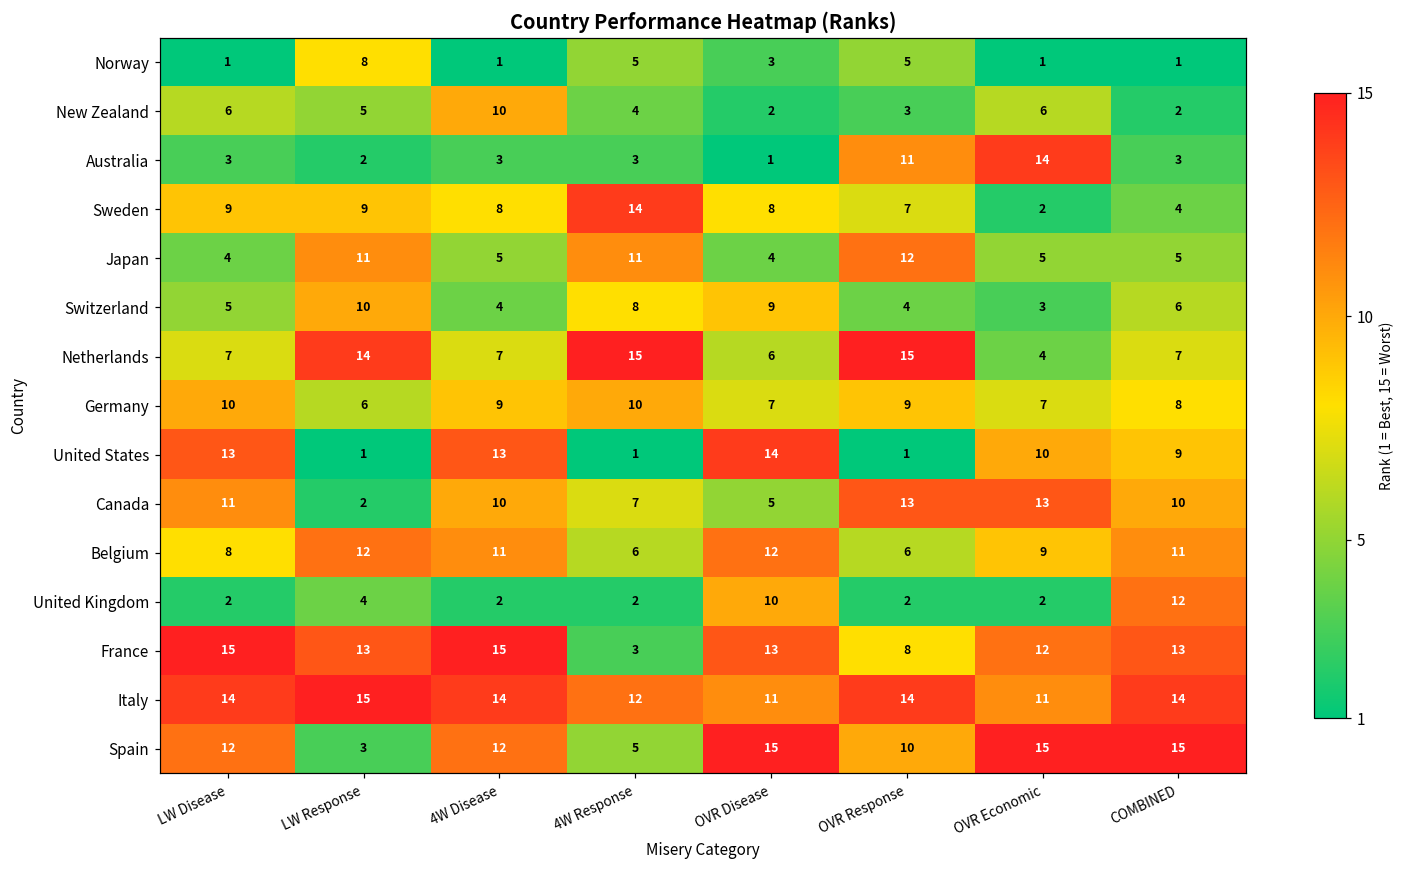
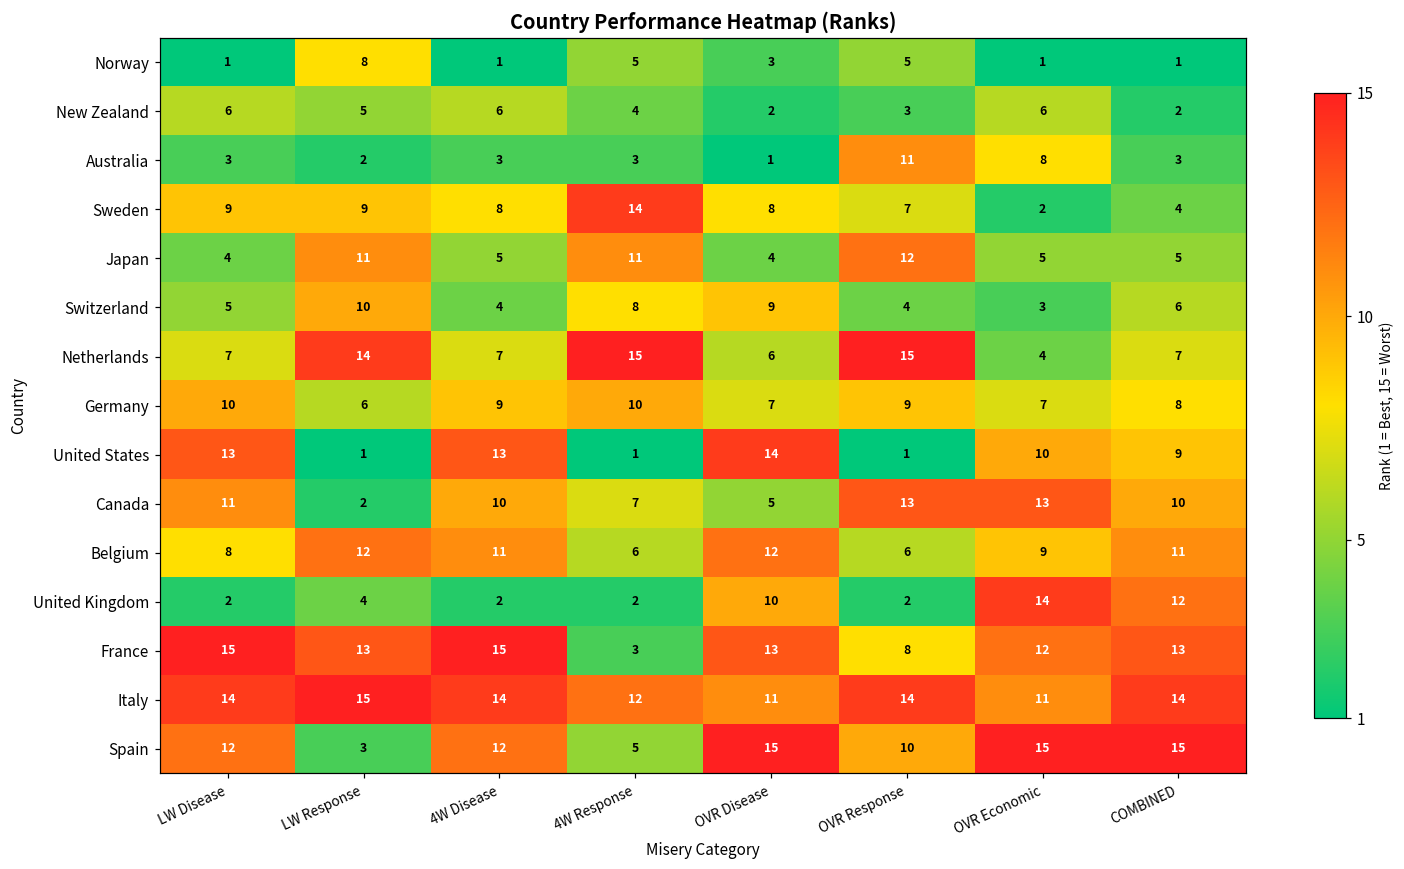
  {
    "Norway": {
      "LW Disease": 1,
      "LW Response": 8,
      "4W Disease": 1,
      "4W Response": 5,
      "OVR Disease": 3,
      "OVR Response": 5,
      "OVR Economic": 1,
      "COMBINED": 1
    },
    "New Zealand": {
      "LW Disease": 6,
      "LW Response": 5,
-     "4W Disease": 10,
+     "4W Disease": 6,
      "4W Response": 4,
      "OVR Disease": 2,
      "OVR Response": 3,
      "OVR Economic": 6,
      "COMBINED": 2
    },
    "Australia": {
      "LW Disease": 3,
      "LW Response": 2,
      "4W Disease": 3,
      "4W Response": 3,
      "OVR Disease": 1,
      "OVR Response": 11,
-     "OVR Economic": 14,
+     "OVR Economic": 8,
      "COMBINED": 3
    },
    "Sweden": {
      "LW Disease": 9,
      "LW Response": 9,
      "4W Disease": 8,
      "4W Response": 14,
      "OVR Disease": 8,
      "OVR Response": 7,
      "OVR Economic": 2,
      "COMBINED": 4
    },
    "Japan": {
      "LW Disease": 4,
      "LW Response": 11,
      "4W Disease": 5,
      "4W Response": 11,
      "OVR Disease": 4,
      "OVR Response": 12,
      "OVR Economic": 5,
      "COMBINED": 5
    },
    "Switzerland": {
      "LW Disease": 5,
      "LW Response": 10,
      "4W Disease": 4,
      "4W Response": 8,
      "OVR Disease": 9,
      "OVR Response": 4,
      "OVR Economic": 3,
      "COMBINED": 6
    },
    "Netherlands": {
      "LW Disease": 7,
      "LW Response": 14,
      "4W Disease": 7,
      "4W Response": 15,
      "OVR Disease": 6,
      "OVR Response": 15,
      "OVR Economic": 4,
      "COMBINED": 7
    },
    "Germany": {
      "LW Disease": 10,
      "LW Response": 6,
      "4W Disease": 9,
      "4W Response": 10,
      "OVR Disease": 7,
      "OVR Response": 9,
      "OVR Economic": 7,
      "COMBINED": 8
    },
    "United States": {
      "LW Disease": 13,
      "LW Response": 1,
      "4W Disease": 13,
      "4W Response": 1,
      "OVR Disease": 14,
      "OVR Response": 1,
      "OVR Economic": 10,
      "COMBINED": 9
    },
    "Canada": {
      "LW Disease": 11,
      "LW Response": 2,
      "4W Disease": 10,
      "4W Response": 7,
      "OVR Disease": 5,
      "OVR Response": 13,
      "OVR Economic": 13,
      "COMBINED": 10
    },
    "Belgium": {
      "LW Disease": 8,
      "LW Response": 12,
      "4W Disease": 11,
      "4W Response": 6,
      "OVR Disease": 12,
      "OVR Response": 6,
      "OVR Economic": 9,
      "COMBINED": 11
    },
    "United Kingdom": {
      "LW Disease": 2,
      "LW Response": 4,
      "4W Disease": 2,
      "4W Response": 2,
      "OVR Disease": 10,
      "OVR Response": 2,
-     "OVR Economic": 2,
+     "OVR Economic": 14,
      "COMBINED": 12
    },
    "France": {
      "LW Disease": 15,
      "LW Response": 13,
      "4W Disease": 15,
      "4W Response": 3,
      "OVR Disease": 13,
      "OVR Response": 8,
      "OVR Economic": 12,
      "COMBINED": 13
    },
    "Italy": {
      "LW Disease": 14,
      "LW Response": 15,
      "4W Disease": 14,
      "4W Response": 12,
      "OVR Disease": 11,
      "OVR Response": 14,
      "OVR Economic": 11,
      "COMBINED": 14
    },
    "Spain": {
      "LW Disease": 12,
      "LW Response": 3,
      "4W Disease": 12,
      "4W Response": 5,
      "OVR Disease": 15,
      "OVR Response": 10,
      "OVR Economic": 15,
      "COMBINED": 15
    }
  }
